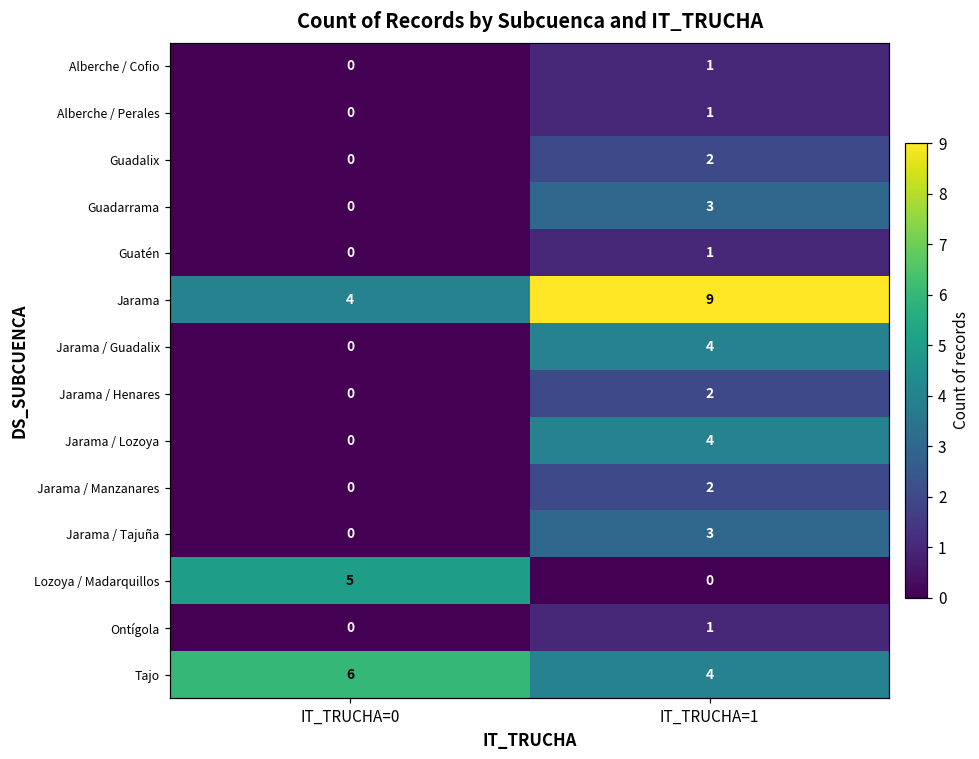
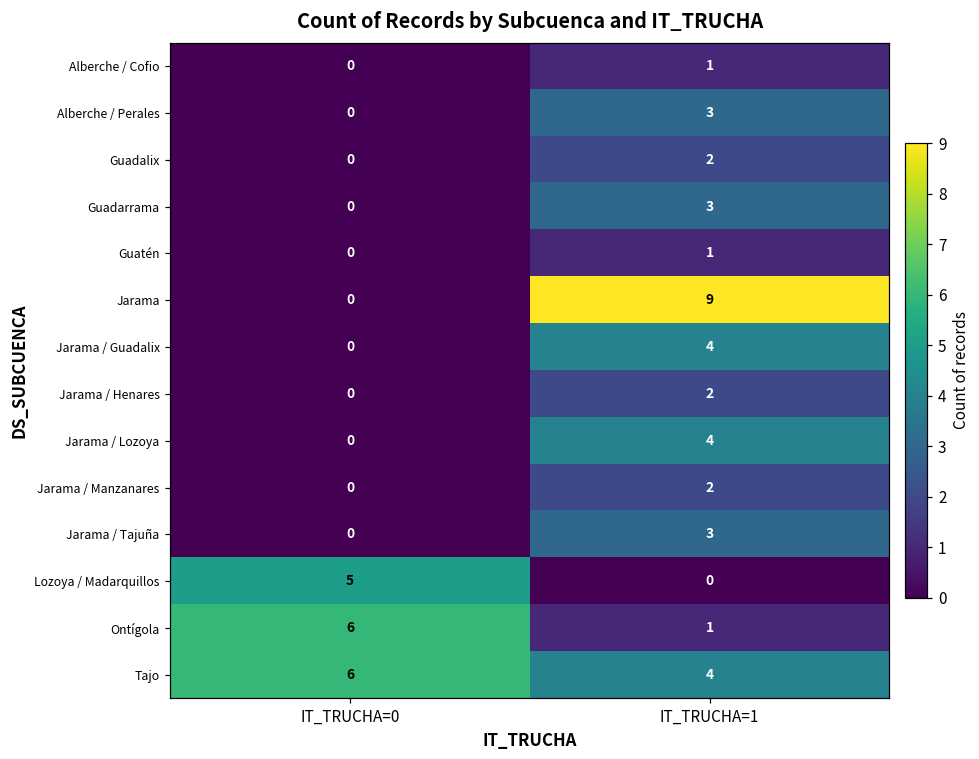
  {
    "Alberche / Cofio": {
      "IT_TRUCHA=0": 0,
      "IT_TRUCHA=1": 1
    },
    "Alberche / Perales": {
      "IT_TRUCHA=0": 0,
-     "IT_TRUCHA=1": 1
+     "IT_TRUCHA=1": 3
    },
    "Guadalix": {
      "IT_TRUCHA=0": 0,
      "IT_TRUCHA=1": 2
    },
    "Guadarrama": {
      "IT_TRUCHA=0": 0,
      "IT_TRUCHA=1": 3
    },
    "Guatén": {
      "IT_TRUCHA=0": 0,
      "IT_TRUCHA=1": 1
    },
    "Jarama": {
-     "IT_TRUCHA=0": 4,
+     "IT_TRUCHA=0": 0,
      "IT_TRUCHA=1": 9
    },
    "Jarama / Guadalix": {
      "IT_TRUCHA=0": 0,
      "IT_TRUCHA=1": 4
    },
    "Jarama / Henares": {
      "IT_TRUCHA=0": 0,
      "IT_TRUCHA=1": 2
    },
    "Jarama / Lozoya": {
      "IT_TRUCHA=0": 0,
      "IT_TRUCHA=1": 4
    },
    "Jarama / Manzanares": {
      "IT_TRUCHA=0": 0,
      "IT_TRUCHA=1": 2
    },
    "Jarama / Tajuña": {
      "IT_TRUCHA=0": 0,
      "IT_TRUCHA=1": 3
    },
    "Lozoya / Madarquillos": {
      "IT_TRUCHA=0": 5,
      "IT_TRUCHA=1": 0
    },
    "Ontígola": {
-     "IT_TRUCHA=0": 0,
+     "IT_TRUCHA=0": 6,
      "IT_TRUCHA=1": 1
    },
    "Tajo": {
      "IT_TRUCHA=0": 6,
      "IT_TRUCHA=1": 4
    }
  }
